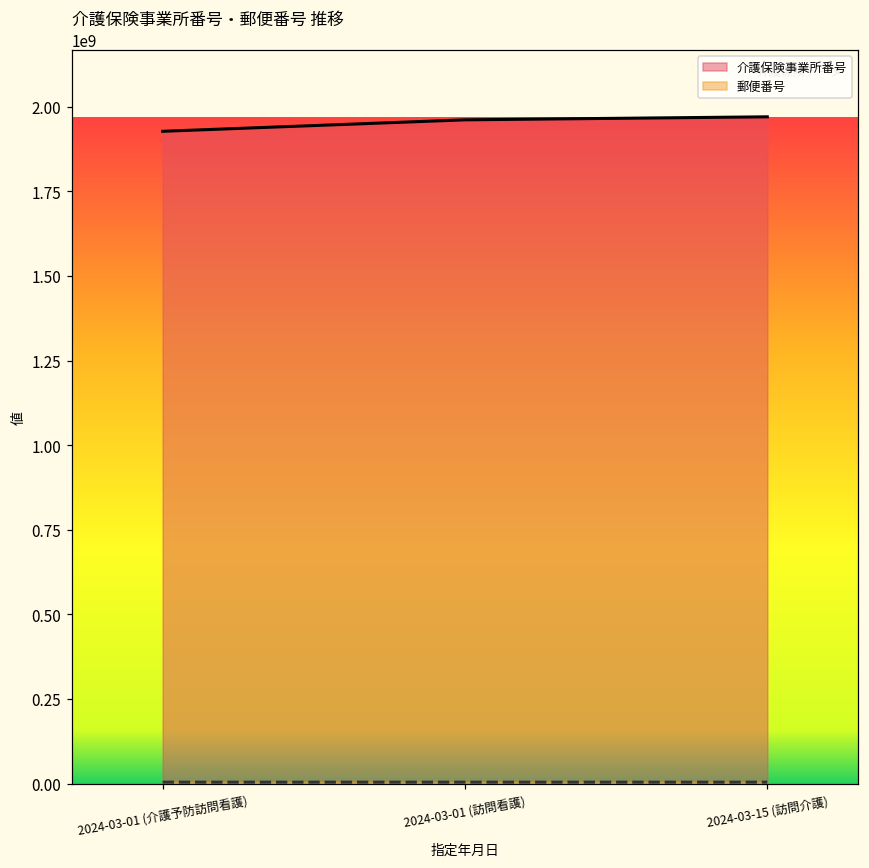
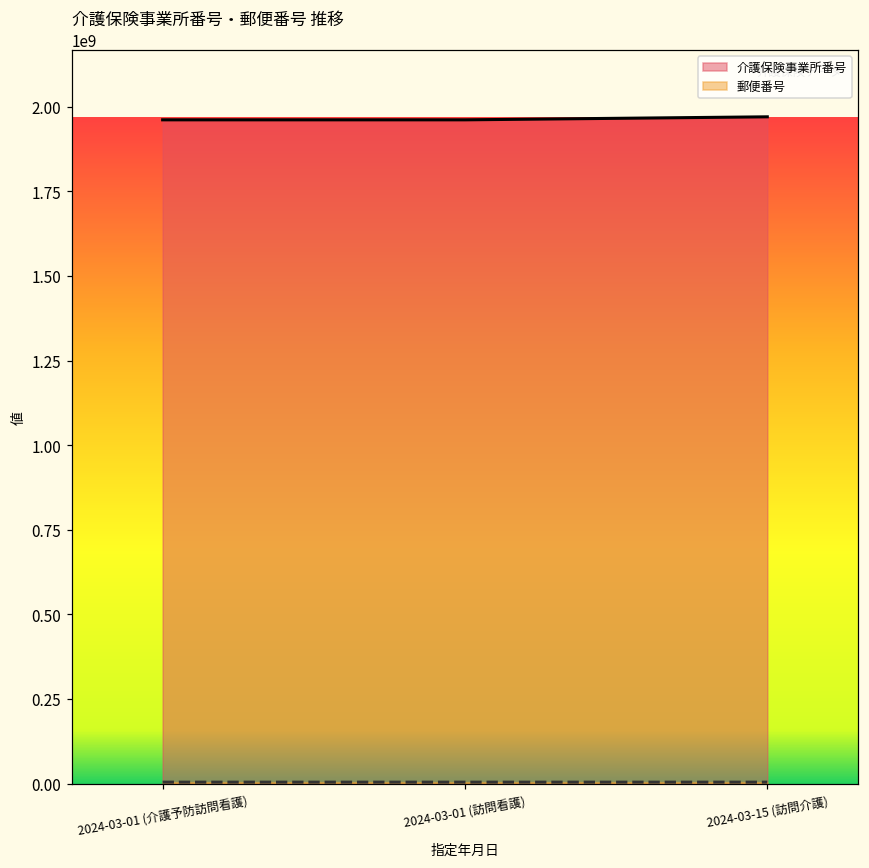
  {
    "介護保険事業所番号": {
-     "2024-03-01 (介護予防訪問看護)": 1930000000,
+     "2024-03-01 (介護予防訪問看護)": 1960000000,
      "2024-03-01 (訪問看護)": 1960000000,
      "2024-03-15 (訪問介護)": 1970000000
    },
    "郵便番号": {
      "2024-03-01 (介護予防訪問看護)": 0,
      "2024-03-01 (訪問看護)": 0,
      "2024-03-15 (訪問介護)": 0
    }
  }
